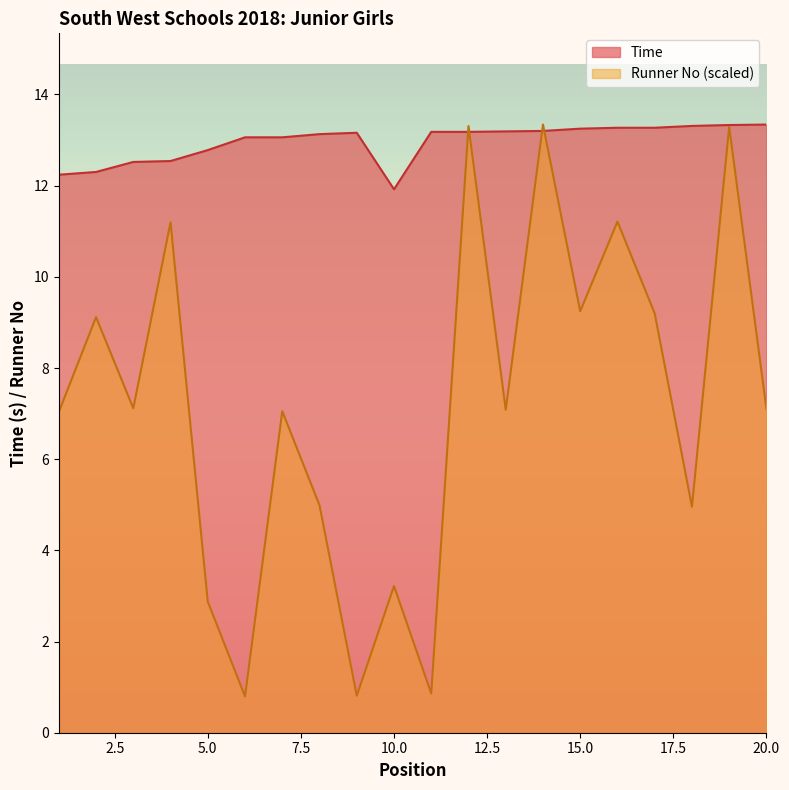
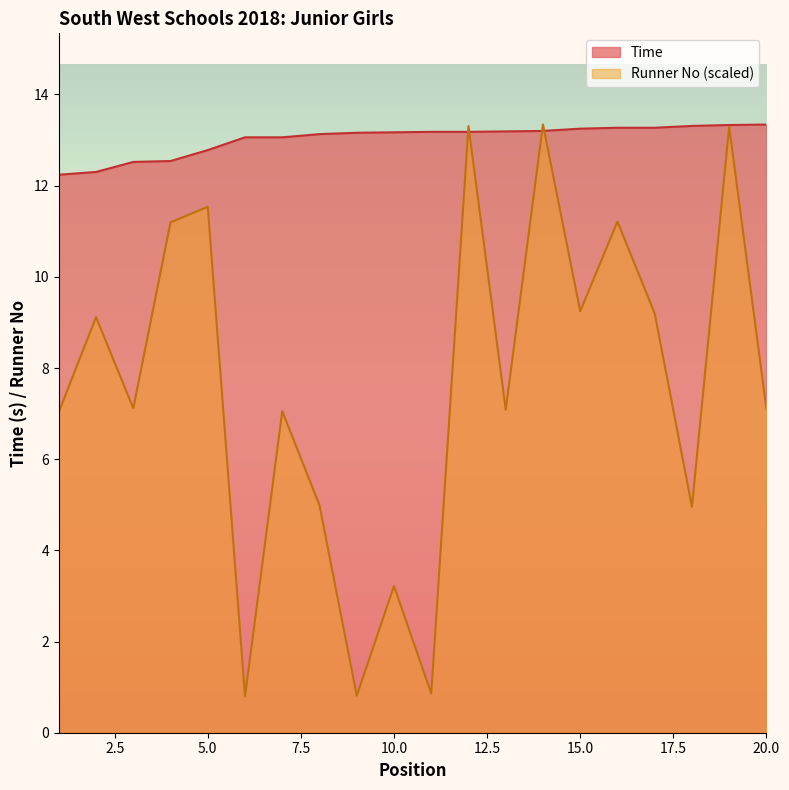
  {
    "Time": {
      "5.0": 12.8,
-     "10.0": 11.9,
+     "10.0": 13.2,
      "15.0": 13.3,
      "20.0": 13.3
    },
    "Runner No (scaled)": {
-     "5.0": 2.9,
+     "5.0": 11.5,
      "10.0": 3.2,
      "15.0": 9.2,
      "20.0": 7.1
    }
  }
